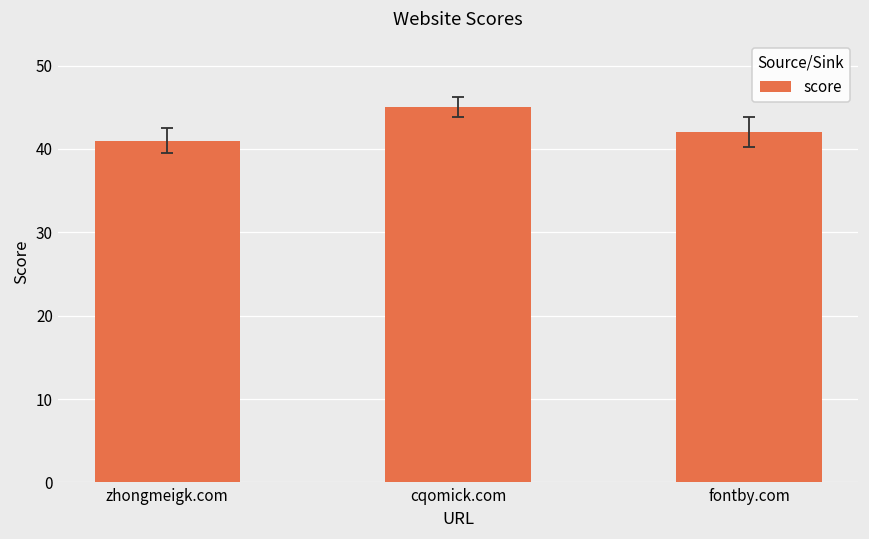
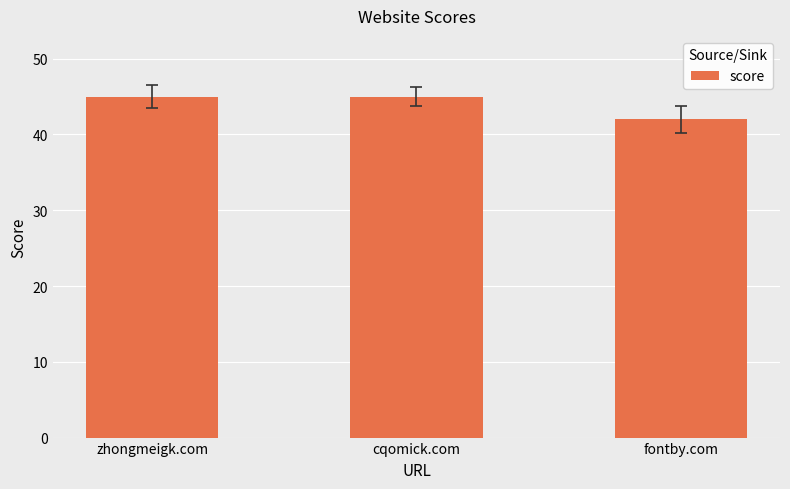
  {
    "score": {
-     "zhongmeigk.com": 41,
+     "zhongmeigk.com": 45,
      "cqomick.com": 45,
      "fontby.com": 42
    }
  }
